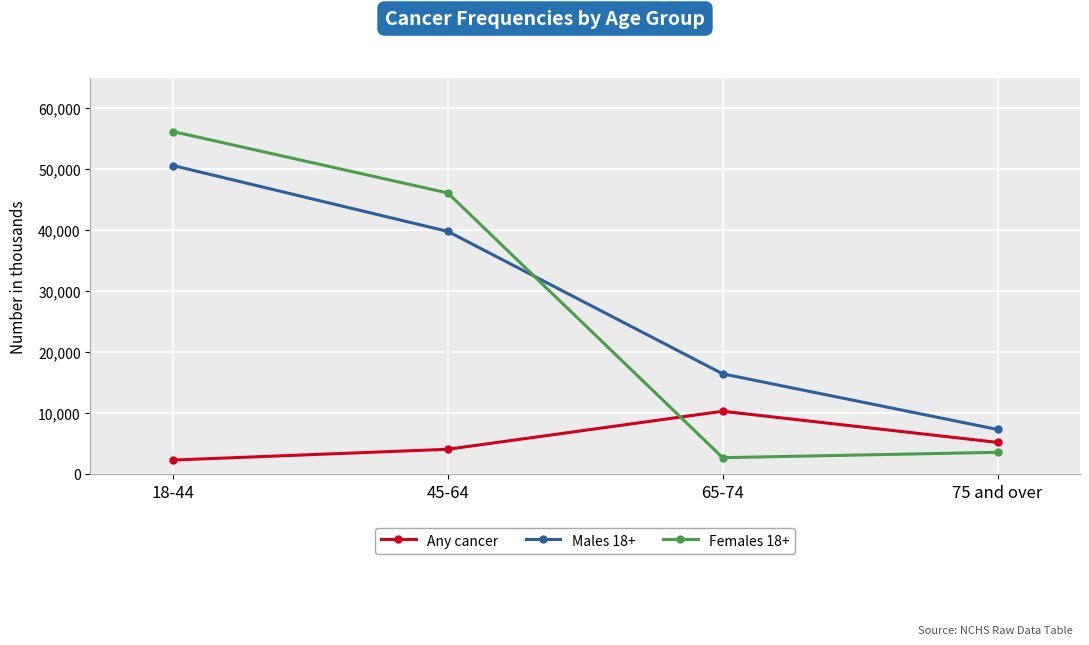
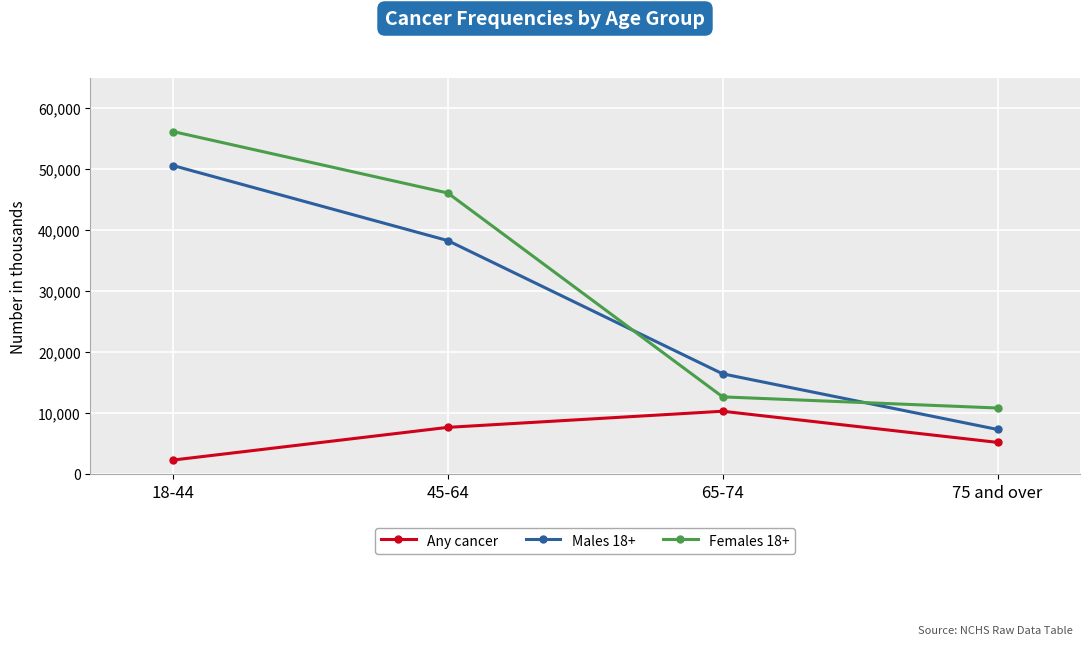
  {
    "Any cancer": {
      "18-44": "2,000",
-     "45-64": "4,000",
+     "45-64": "8,000",
      "65-74": "10,000",
      "75 and over": "5,000"
    },
    "Males 18+": {
      "18-44": "51,000",
-     "45-64": "40,000",
+     "45-64": "38,000",
      "65-74": "16,000",
      "75 and over": "7,000"
    },
    "Females 18+": {
      "18-44": "56,000",
      "45-64": "46,000",
-     "65-74": "3,000",
-     "75 and over": "4,000"
+     "65-74": "13,000",
+     "75 and over": "11,000"
    }
  }
